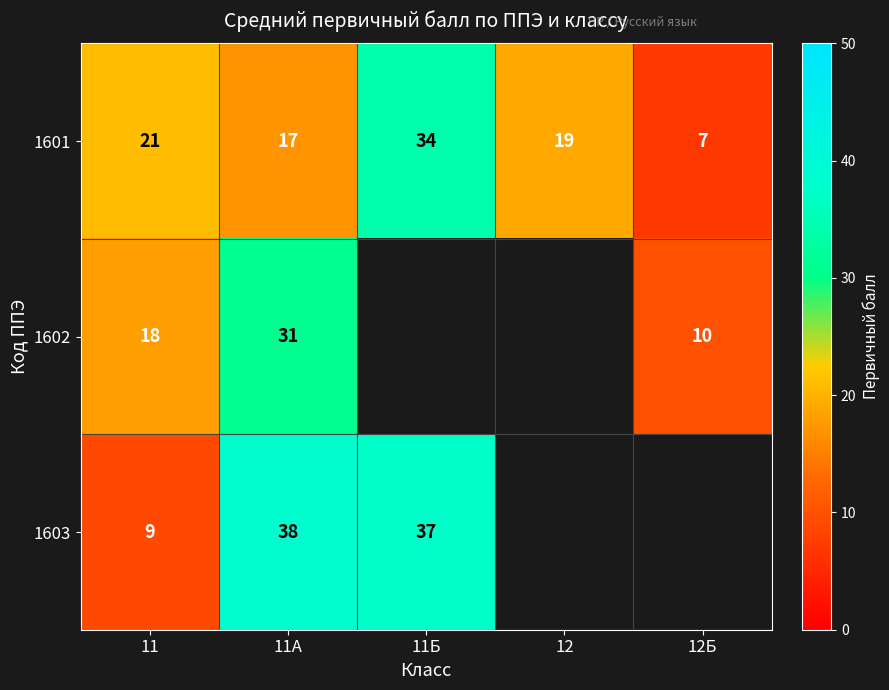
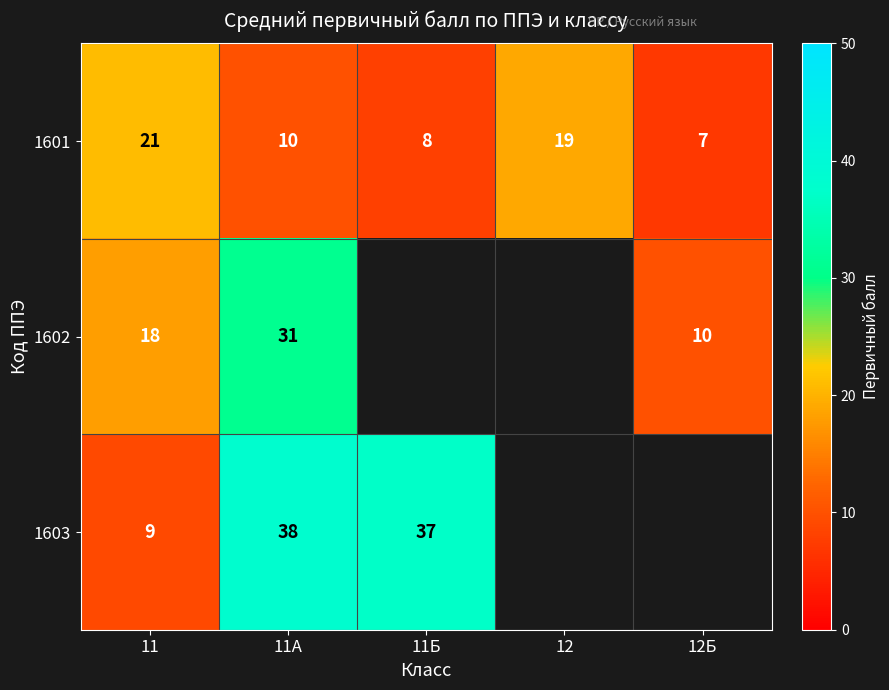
  {
    "1601": {
      "11": 21,
-     "11А": 17,
-     "11Б": 34,
+     "11А": 10,
+     "11Б": 8,
      "12": 19,
      "12Б": 7
    },
    "1602": {
      "11": 18,
      "11А": 31,
      "12Б": 10
    },
    "1603": {
      "11": 9,
      "11А": 38,
      "11Б": 37
    }
  }
